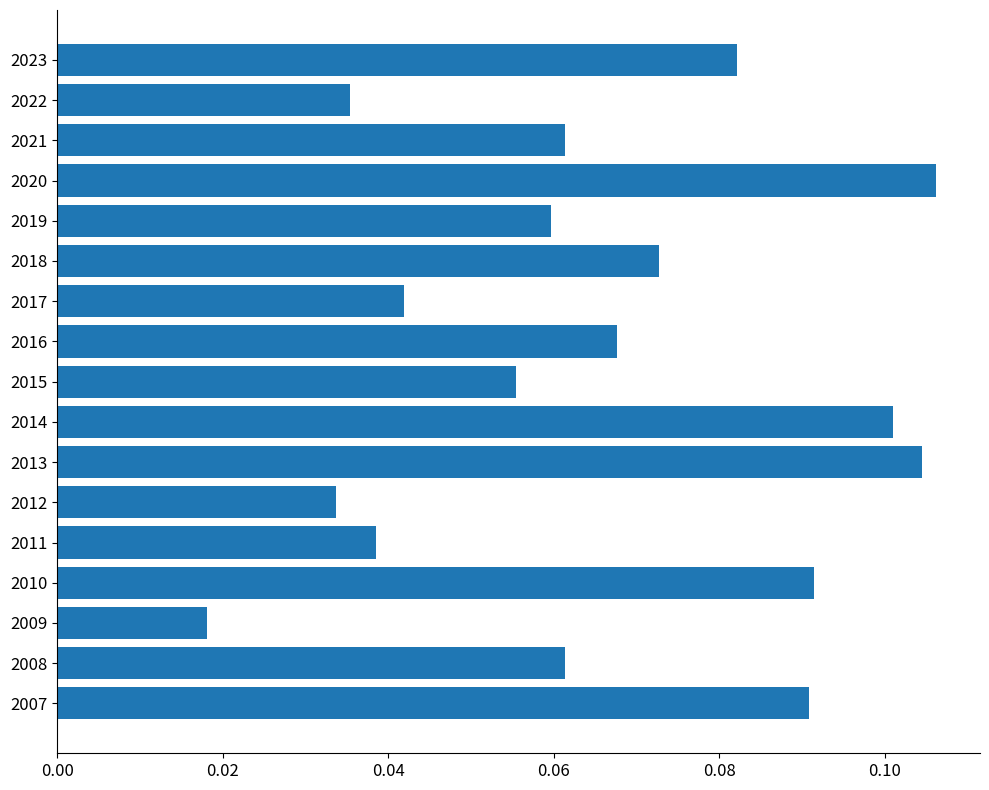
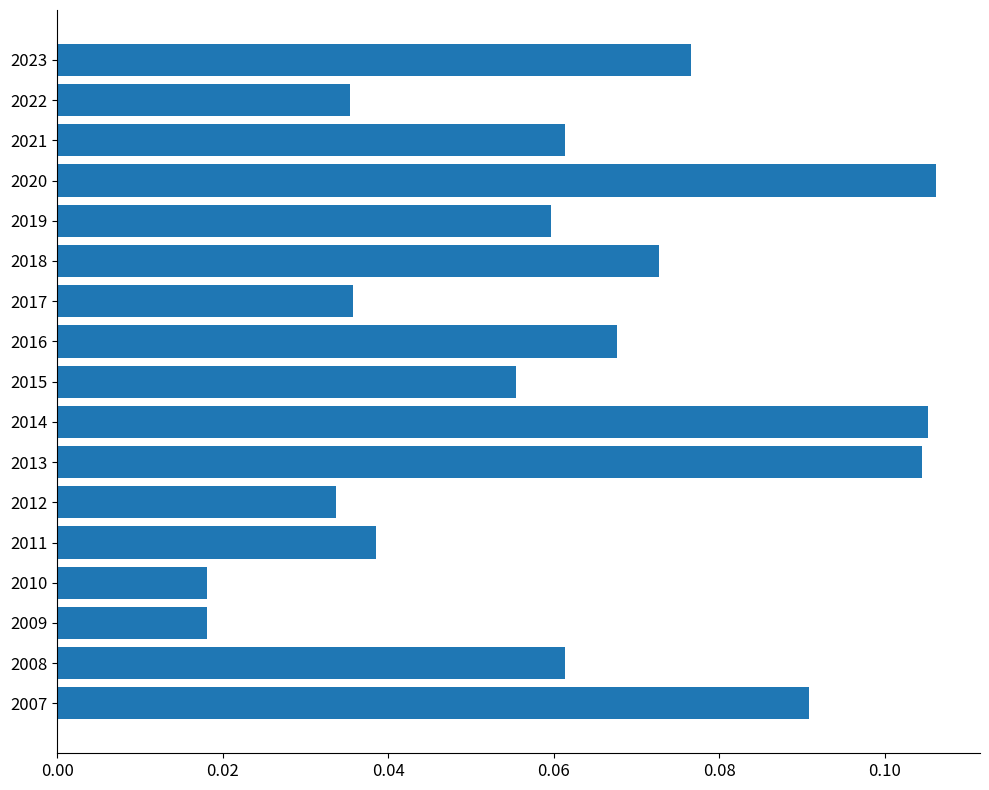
  {
-   "2023": 0.082,
+   "2023": 0.077,
    "2022": 0.035,
    "2021": 0.061,
    "2020": 0.106,
    "2019": 0.060,
    "2018": 0.073,
-   "2017": 0.042,
+   "2017": 0.036,
    "2016": 0.068,
    "2015": 0.055,
-   "2014": 0.101,
+   "2014": 0.105,
    "2013": 0.105,
    "2012": 0.034,
    "2011": 0.039,
-   "2010": 0.091,
+   "2010": 0.018,
    "2009": 0.018,
    "2008": 0.061,
    "2007": 0.091
  }
